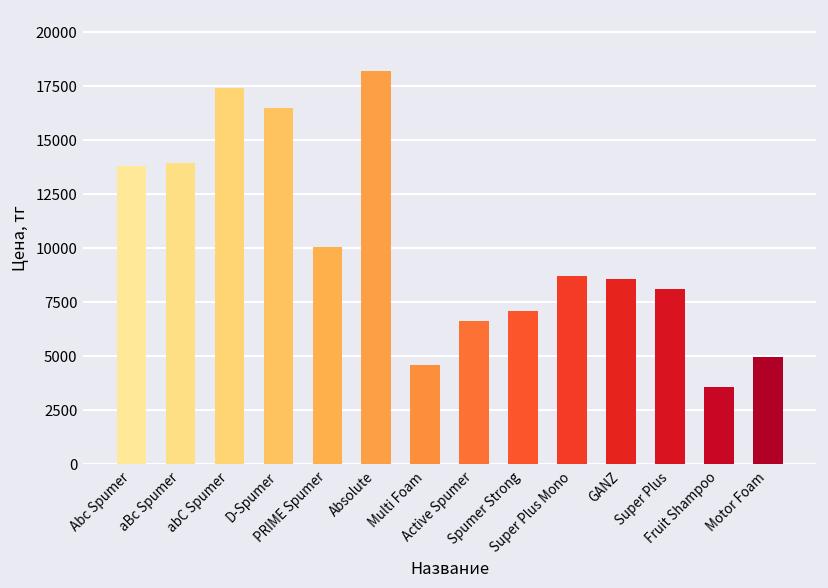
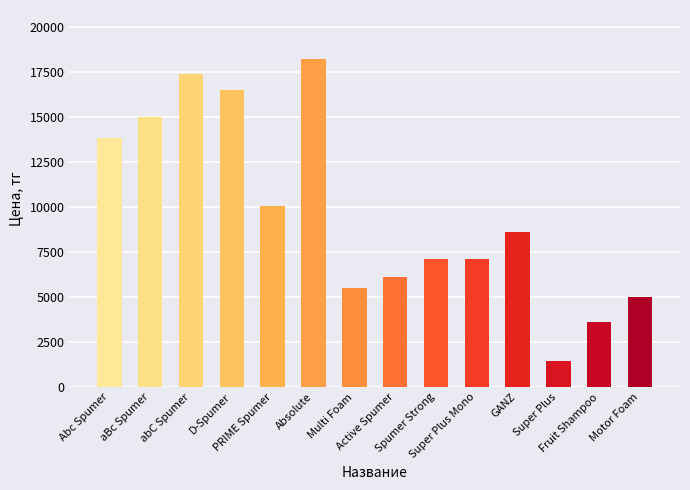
  {
    "Abc Spumer": 13800,
-   "aBc Spumer": 13900,
+   "aBc Spumer": 15000,
    "abC Spumer": 17400,
    "D-Spumer": 16500,
    "PRIME Spumer": 10100,
    "Absolute": 18200,
-   "Multi Foam": 4600,
-   "Active Spumer": 6700,
+   "Multi Foam": 5500,
+   "Active Spumer": 6100,
    "Spumer Strong": 7100,
-   "Super Plus Mono": 8700,
+   "Super Plus Mono": 7100,
    "GANZ": 8600,
-   "Super Plus": 8100,
+   "Super Plus": 1400,
    "Fruit Shampoo": 3600,
    "Motor Foam": 5000
  }
